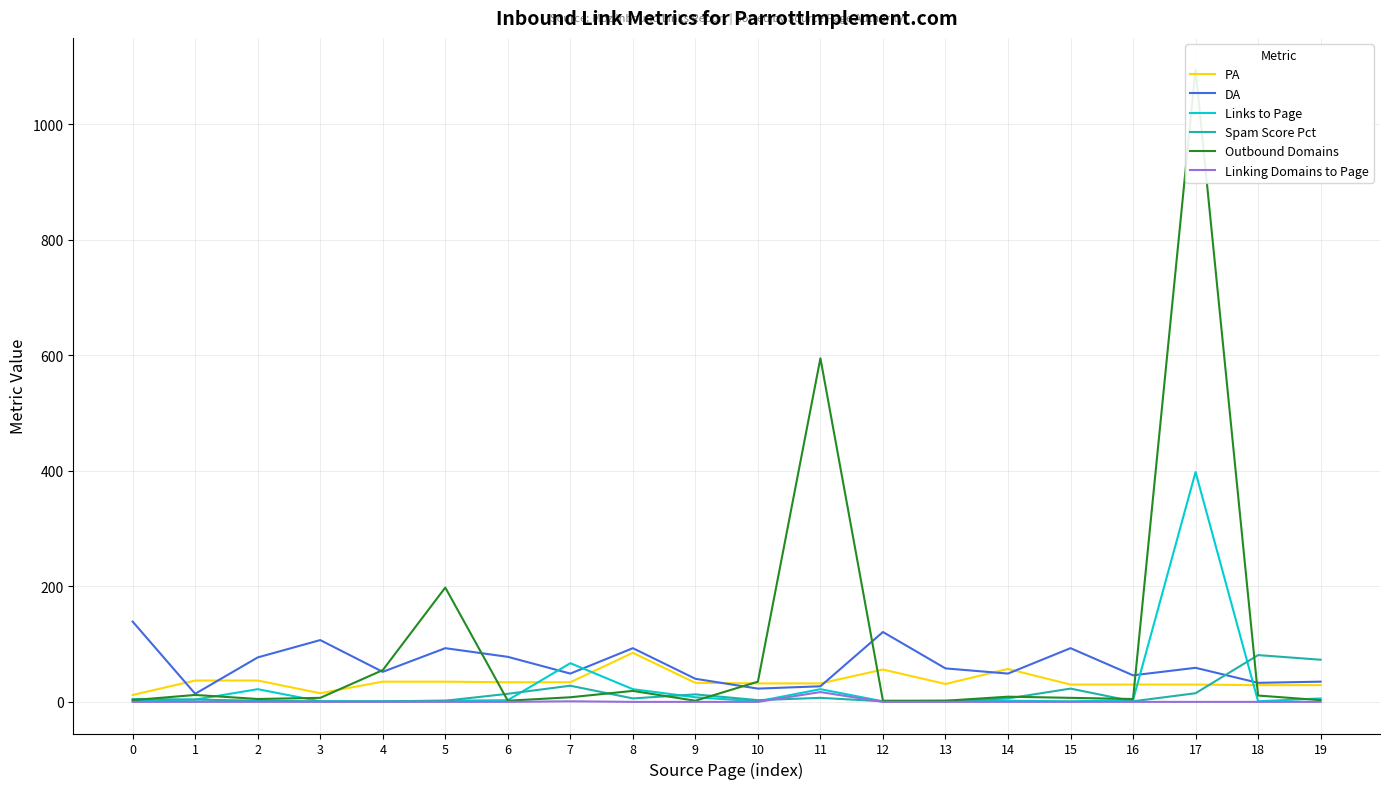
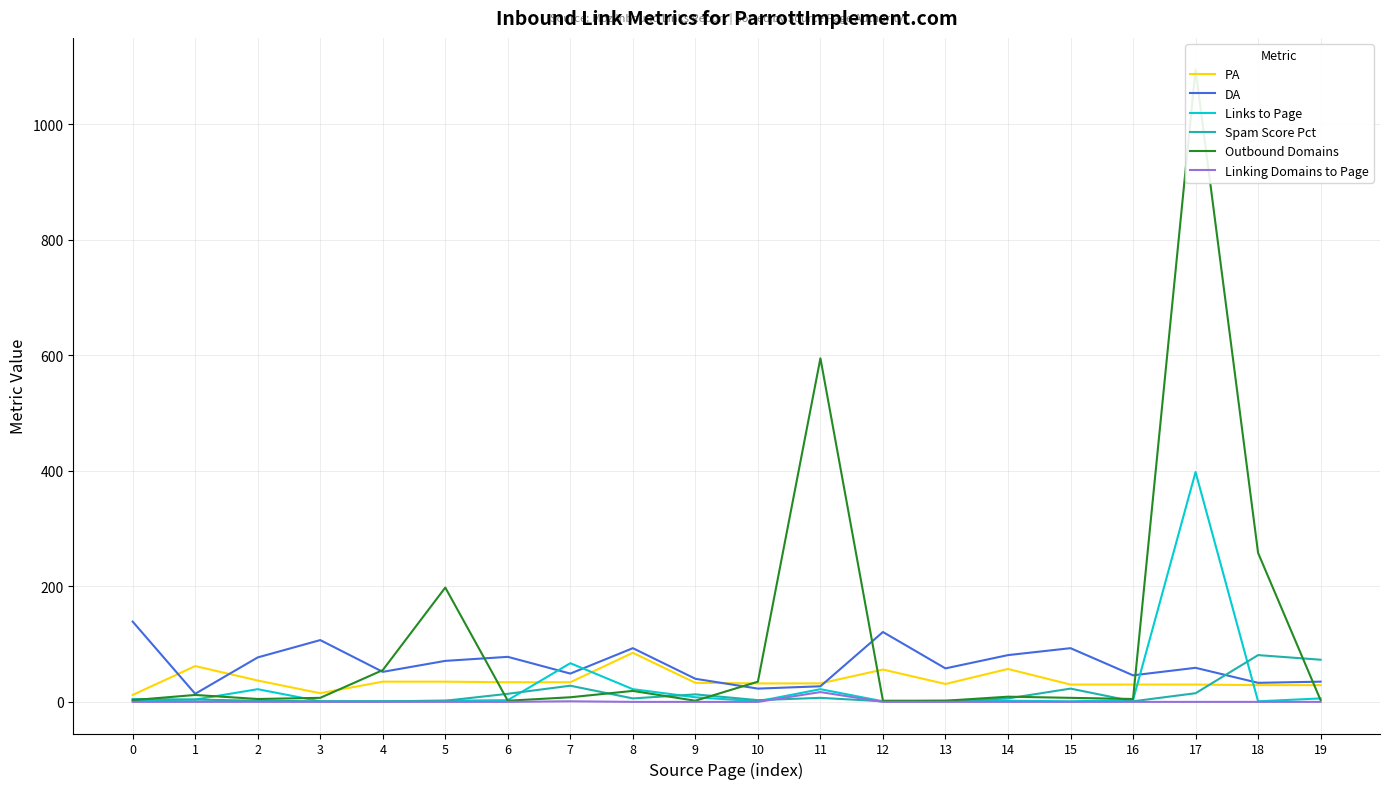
  {
    "PA": {
      "0": 10,
-     "1": 40,
+     "1": 60,
      "2": 40,
      "3": 20,
      "4": 40,
      "5": 40,
      "6": 30,
      "7": 30,
      "8": 90,
      "9": 30,
      "11": 30,
      "12": 60,
      "13": 30,
      "14": 60,
      "15": 30,
      "16": 30,
      "17": 30,
      "19": 30
    },
    "DA": {
      "0": 140,
      "2": 80,
      "3": 110,
-     "5": 90,
+     "5": 70,
      "6": 80,
      "7": 50,
      "8": 90,
      "9": 40,
      "10": 20,
      "11": 30,
      "12": 120,
      "13": 60,
-     "14": 50,
+     "14": 80,
      "15": 90,
      "16": 50,
      "17": 60,
      "19": 40
    },
    "Outbound Domains": {
      "3": 10,
      "5": 200,
      "7": 10,
      "11": 600,
      "15": 10,
-     "18": 10
+     "18": 260
    },
    "Linking Domains to Page": {
      "7": 0,
      "8": 0,
      "11": 20,
      "17": 0
    }
  }
